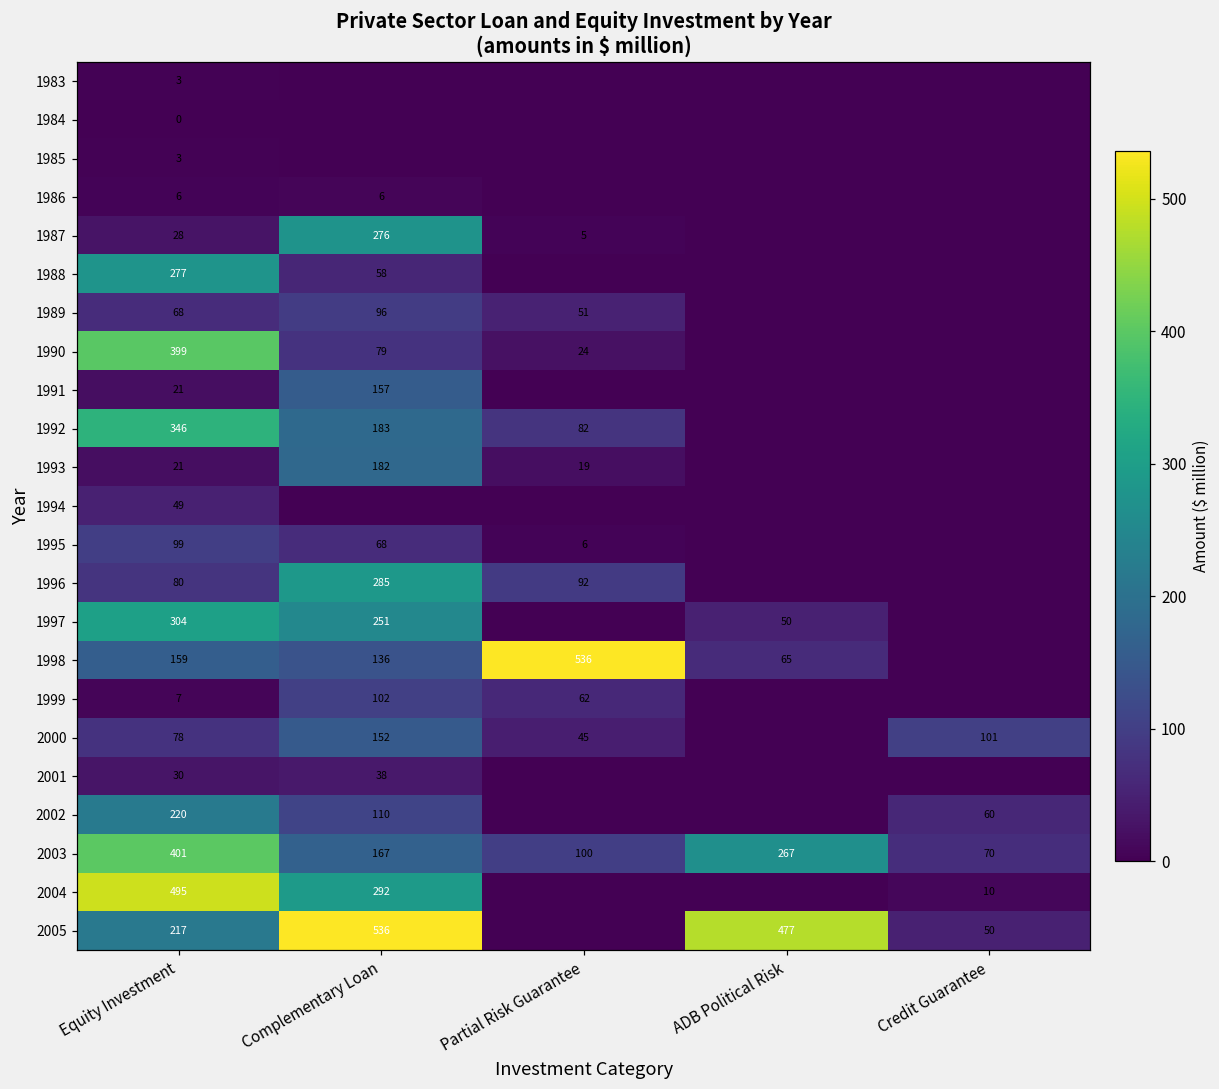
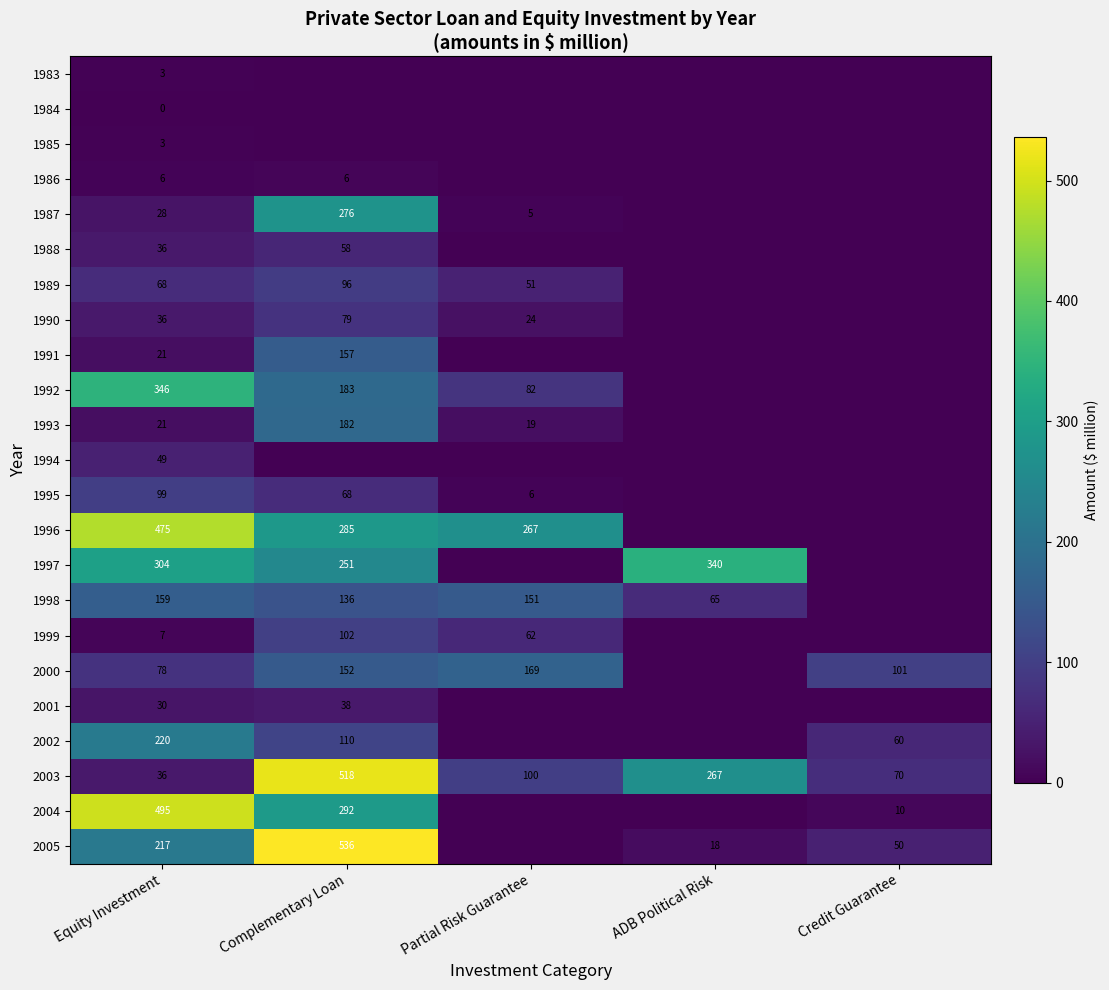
  {
    "1983": {
      "Equity Investment": 3
    },
    "1984": {
      "Equity Investment": 0
    },
    "1985": {
      "Equity Investment": 3
    },
    "1986": {
      "Equity Investment": 6,
      "Complementary Loan": 6
    },
    "1987": {
      "Equity Investment": 28,
      "Complementary Loan": 276,
      "Partial Risk Guarantee": 5
    },
    "1988": {
-     "Equity Investment": 277,
+     "Equity Investment": 36,
      "Complementary Loan": 58
    },
    "1989": {
      "Equity Investment": 68,
      "Complementary Loan": 96,
      "Partial Risk Guarantee": 51
    },
    "1990": {
-     "Equity Investment": 399,
+     "Equity Investment": 36,
      "Complementary Loan": 79,
      "Partial Risk Guarantee": 24
    },
    "1991": {
      "Equity Investment": 21,
      "Complementary Loan": 157
    },
    "1992": {
      "Equity Investment": 346,
      "Complementary Loan": 183,
      "Partial Risk Guarantee": 82
    },
    "1993": {
      "Equity Investment": 21,
      "Complementary Loan": 182,
      "Partial Risk Guarantee": 19
    },
    "1994": {
      "Equity Investment": 49
    },
    "1995": {
      "Equity Investment": 99,
      "Complementary Loan": 68,
      "Partial Risk Guarantee": 6
    },
    "1996": {
-     "Equity Investment": 80,
+     "Equity Investment": 475,
      "Complementary Loan": 285,
-     "Partial Risk Guarantee": 92
+     "Partial Risk Guarantee": 267
    },
    "1997": {
      "Equity Investment": 304,
      "Complementary Loan": 251,
-     "ADB Political Risk": 50
+     "ADB Political Risk": 340
    },
    "1998": {
      "Equity Investment": 159,
      "Complementary Loan": 136,
-     "Partial Risk Guarantee": 536,
+     "Partial Risk Guarantee": 151,
      "ADB Political Risk": 65
    },
    "1999": {
      "Equity Investment": 7,
      "Complementary Loan": 102,
      "Partial Risk Guarantee": 62
    },
    "2000": {
      "Equity Investment": 78,
      "Complementary Loan": 152,
-     "Partial Risk Guarantee": 45,
+     "Partial Risk Guarantee": 169,
      "Credit Guarantee": 101
    },
    "2001": {
      "Equity Investment": 30,
      "Complementary Loan": 38
    },
    "2002": {
      "Equity Investment": 220,
      "Complementary Loan": 110,
      "Credit Guarantee": 60
    },
    "2003": {
-     "Equity Investment": 401,
-     "Complementary Loan": 167,
+     "Equity Investment": 36,
+     "Complementary Loan": 518,
      "Partial Risk Guarantee": 100,
      "ADB Political Risk": 267,
      "Credit Guarantee": 70
    },
    "2004": {
      "Equity Investment": 495,
      "Complementary Loan": 292,
      "Credit Guarantee": 10
    },
    "2005": {
      "Equity Investment": 217,
      "Complementary Loan": 536,
-     "ADB Political Risk": 477,
+     "ADB Political Risk": 18,
      "Credit Guarantee": 50
    }
  }
